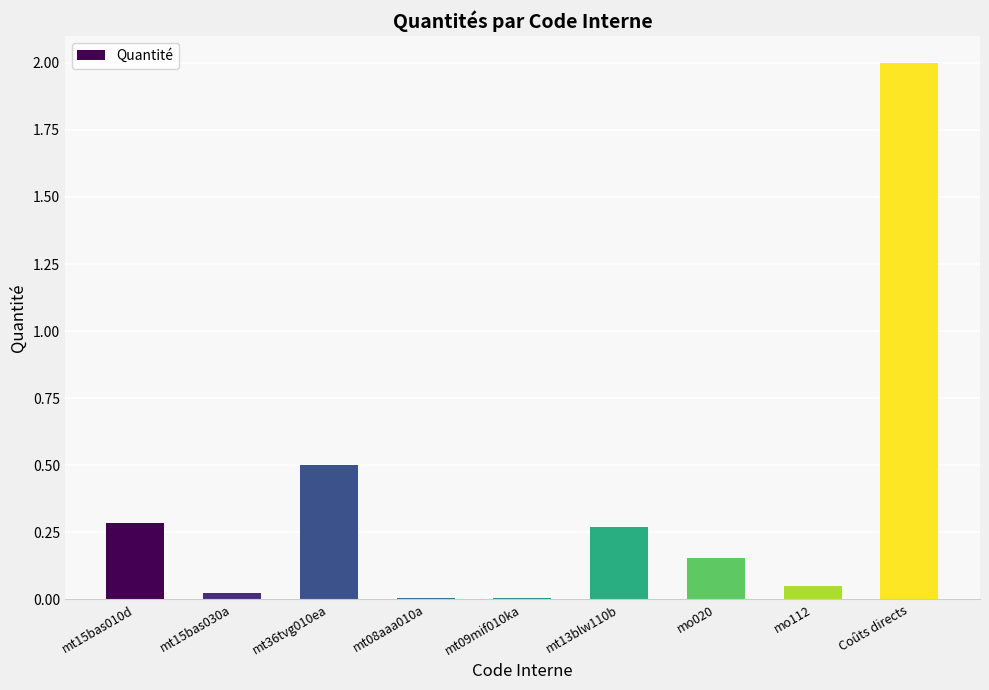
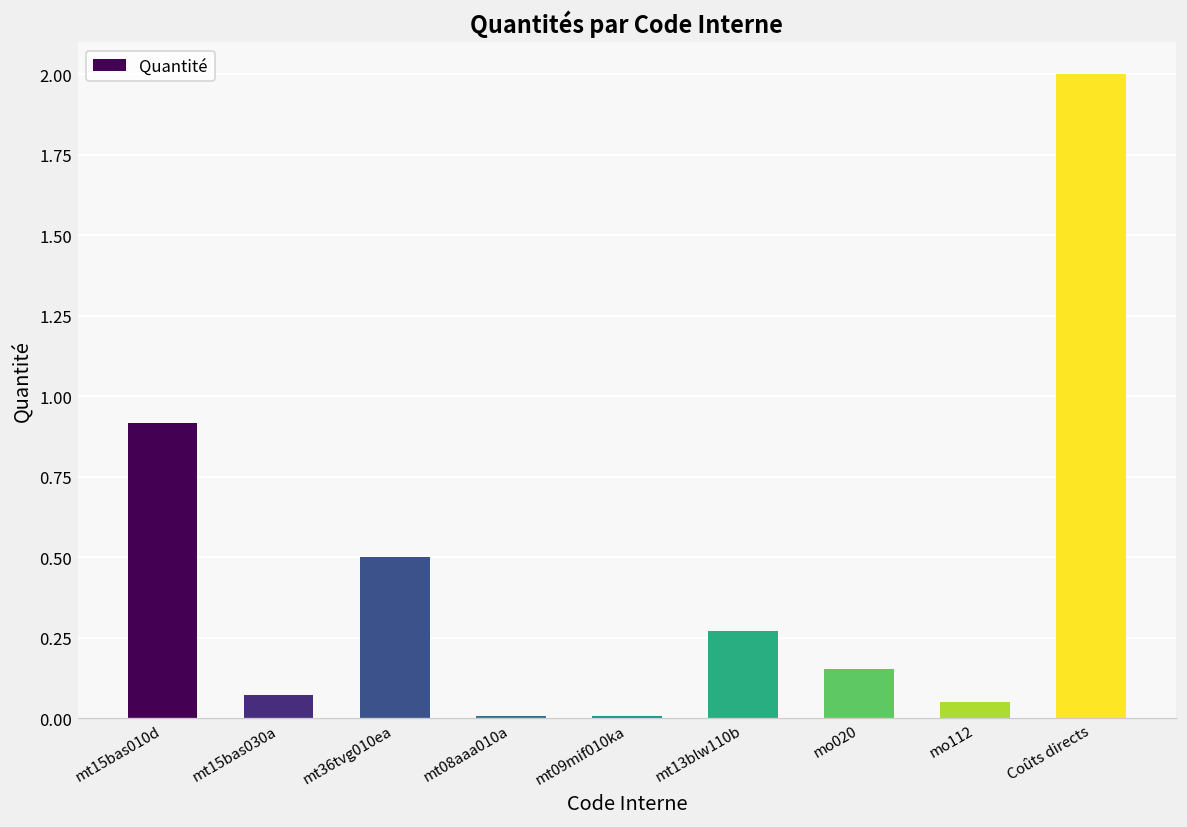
  {
-   "mt15bas010d": 0.28,
-   "mt15bas030a": 0.02,
+   "mt15bas010d": 0.92,
+   "mt15bas030a": 0.07,
    "mt36tvg010ea": 0.50,
    "mt13blw110b": 0.27,
    "mo020": 0.15,
    "mo112": 0.05,
    "Coûts directs": 2.00
  }
